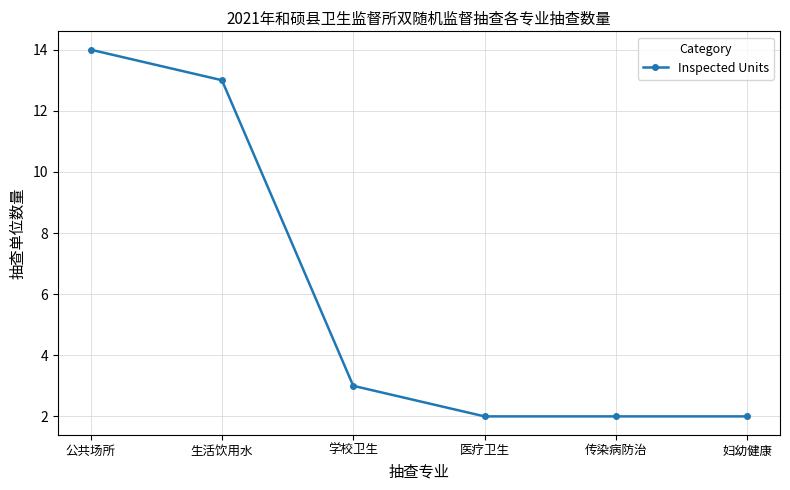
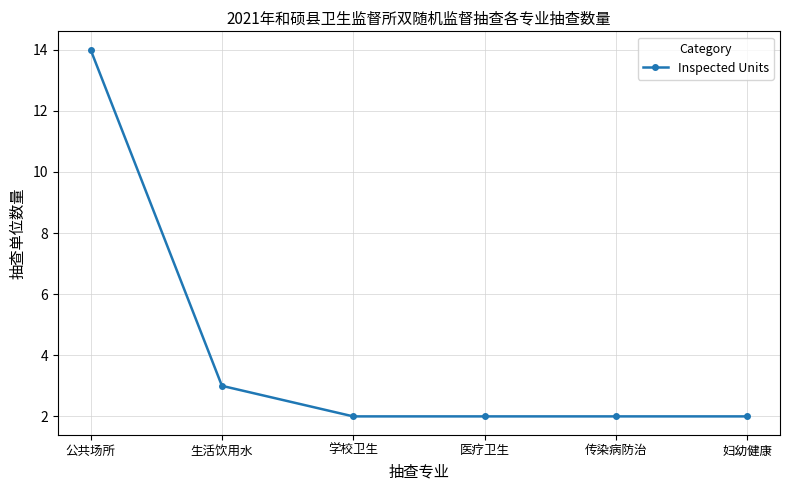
  {
    "公共场所": 14,
-   "生活饮用水": 13,
-   "学校卫生": 3,
+   "生活饮用水": 3,
+   "学校卫生": 2,
    "医疗卫生": 2,
    "传染病防治": 2,
    "妇幼健康": 2
  }
